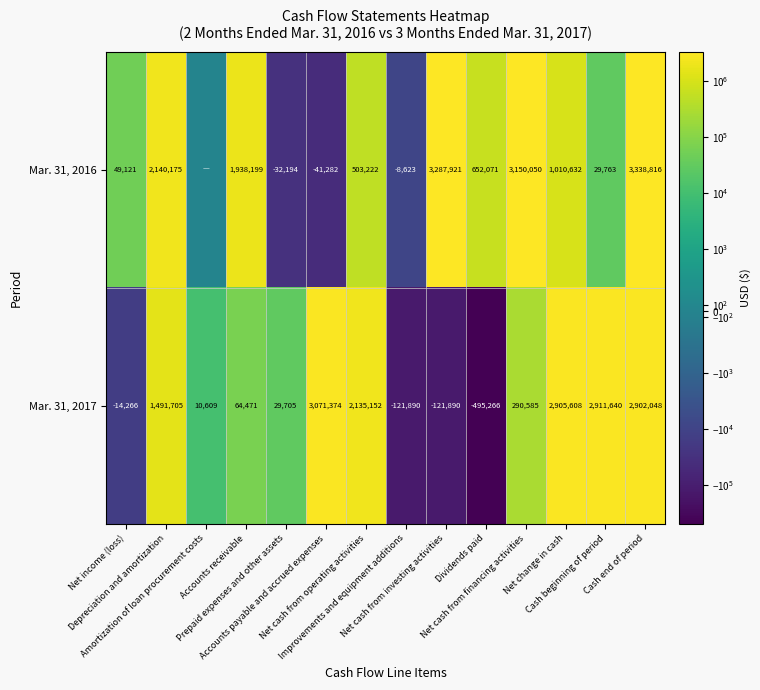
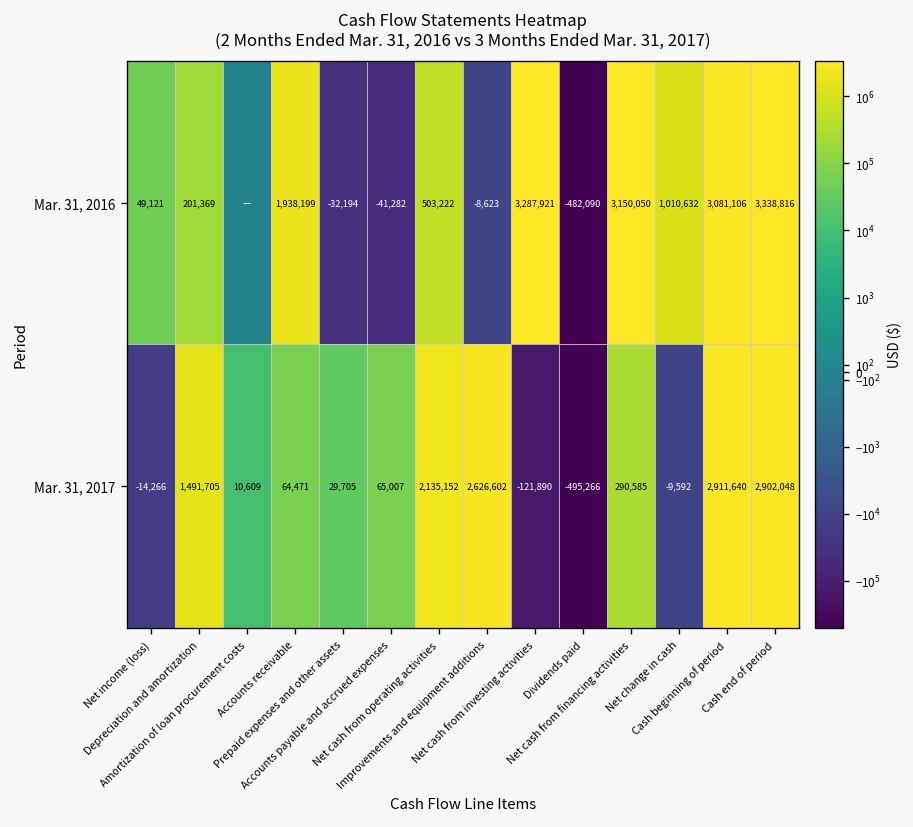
  {
    "Mar. 31, 2016": {
      "Net income (loss)": "49,121",
-     "Depreciation and amortization": "2,140,175",
+     "Depreciation and amortization": "201,369",
      "Accounts receivable": "1,938,199",
      "Prepaid expenses and other assets": "-32,194",
      "Accounts payable and accrued expenses": "-41,282",
      "Net cash from operating activities": "503,222",
      "Improvements and equipment additions": "-8,623",
      "Net cash from investing activities": "3,287,921",
-     "Dividends paid": "652,071",
+     "Dividends paid": "-482,090",
      "Net cash from financing activities": "3,150,050",
      "Net change in cash": "1,010,632",
-     "Cash beginning of period": "29,763",
+     "Cash beginning of period": "3,081,106",
      "Cash end of period": "3,338,816"
    },
    "Mar. 31, 2017": {
      "Net income (loss)": "-14,266",
      "Depreciation and amortization": "1,491,705",
      "Amortization of loan procurement costs": "10,609",
      "Accounts receivable": "64,471",
      "Prepaid expenses and other assets": "29,705",
-     "Accounts payable and accrued expenses": "3,071,374",
+     "Accounts payable and accrued expenses": "65,007",
      "Net cash from operating activities": "2,135,152",
-     "Improvements and equipment additions": "-121,890",
+     "Improvements and equipment additions": "2,626,602",
      "Net cash from investing activities": "-121,890",
      "Dividends paid": "-495,266",
      "Net cash from financing activities": "290,585",
-     "Net change in cash": "2,905,608",
+     "Net change in cash": "-9,592",
      "Cash beginning of period": "2,911,640",
      "Cash end of period": "2,902,048"
    }
  }
